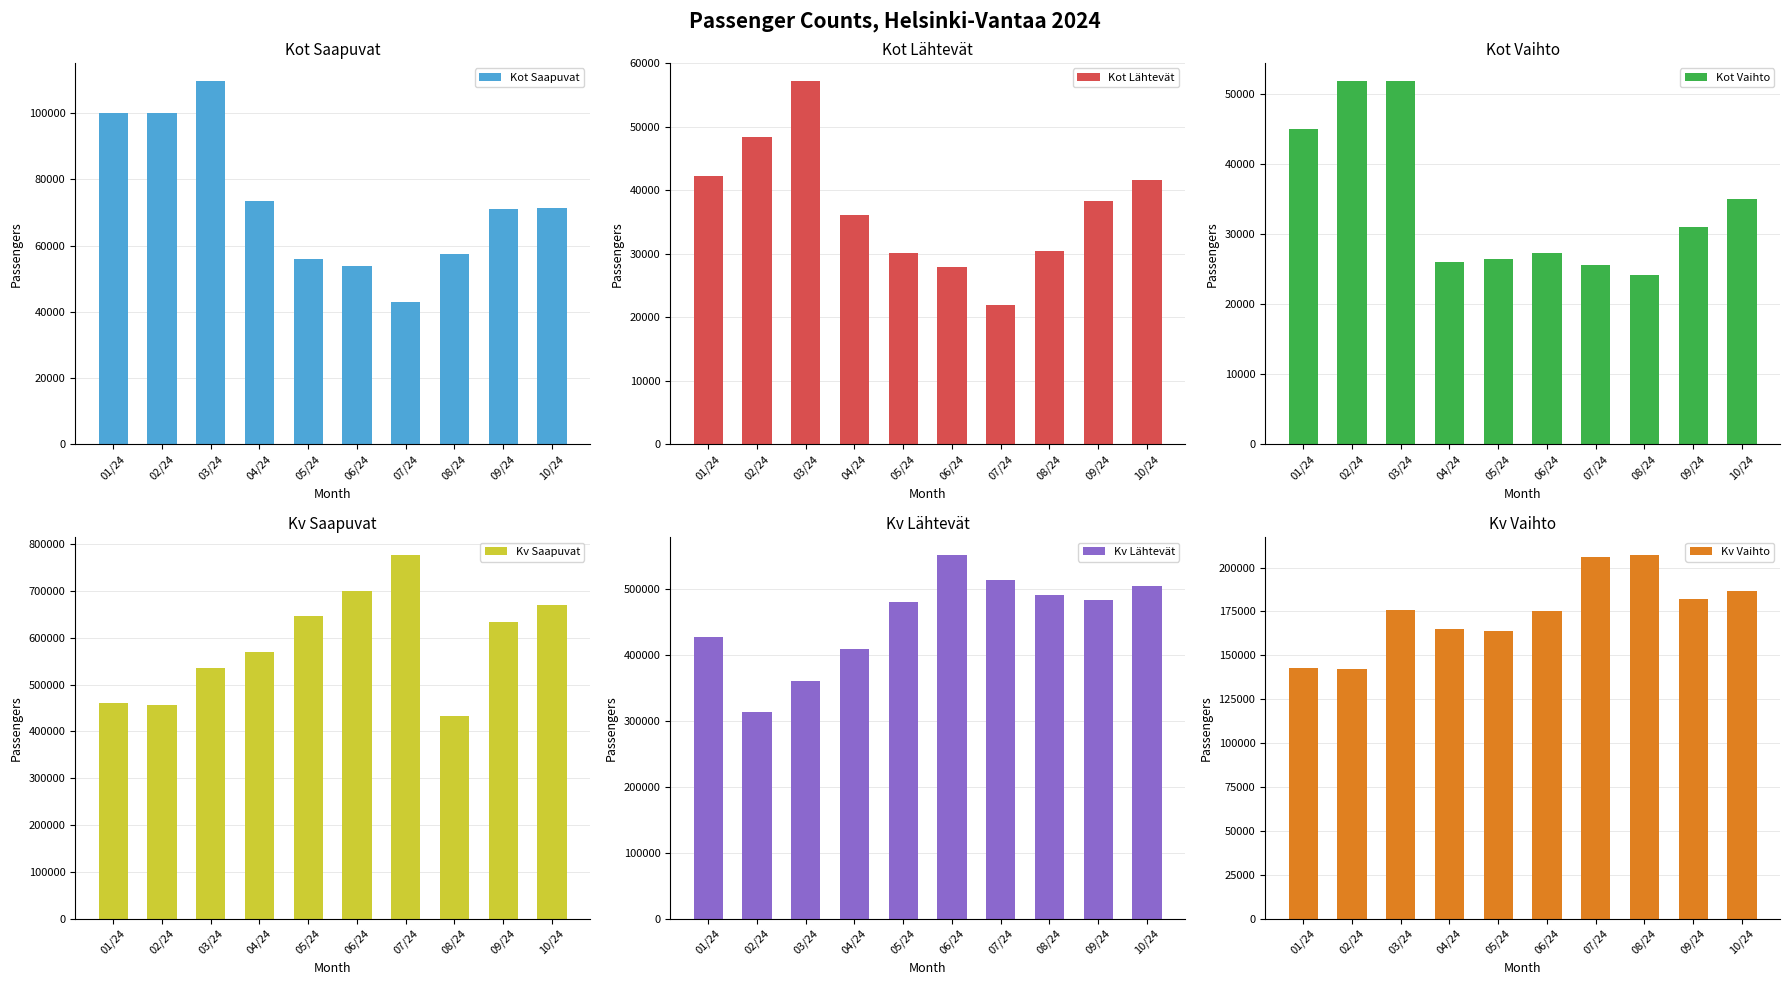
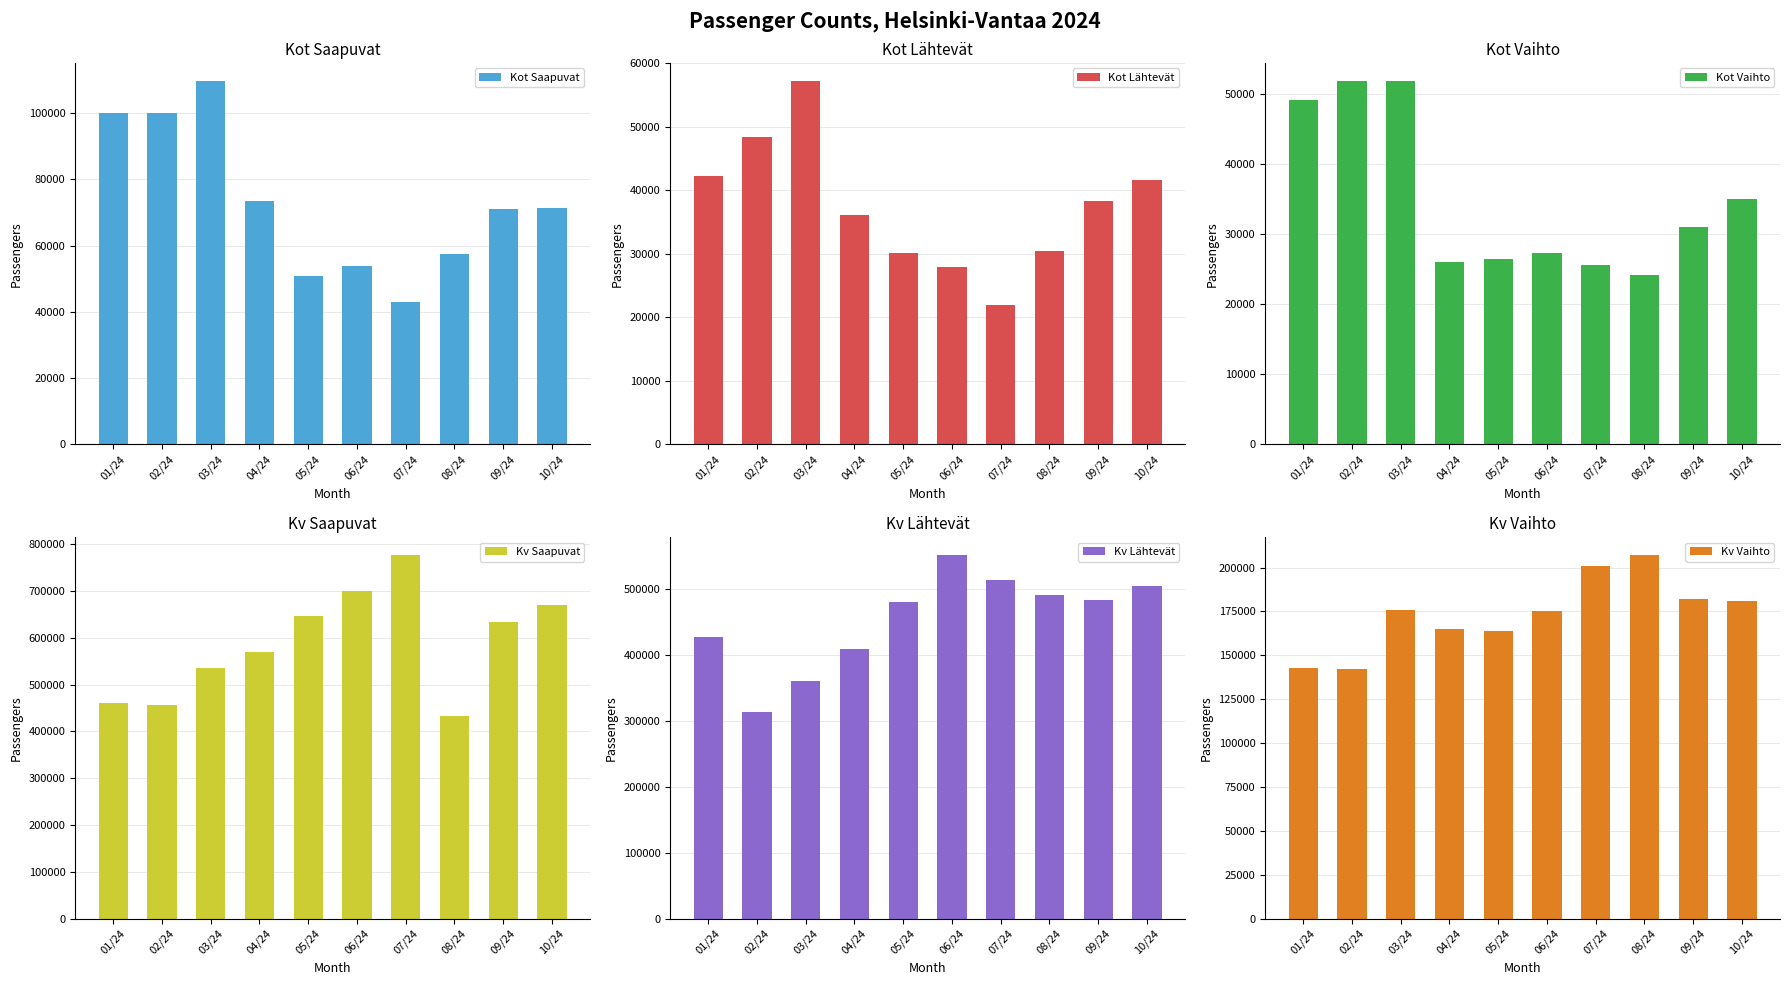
  {
    "Kot Saapuvat": {
      "01/24": 100000,
      "02/24": 100000,
      "03/24": 110000,
      "04/24": 73000,
-     "05/24": 56000,
+     "05/24": 51000,
      "06/24": 54000,
      "07/24": 43000,
      "08/24": 58000,
      "09/24": 71000,
      "10/24": 71000
    },
    "Kot Lähtevät": {
      "01/24": 42000,
      "02/24": 48000,
      "03/24": 57000,
      "04/24": 36000,
      "05/24": 30000,
      "06/24": 28000,
      "07/24": 22000,
      "08/24": 30000,
      "09/24": 38000,
      "10/24": 42000
    },
    "Kot Vaihto": {
-     "01/24": 45000,
+     "01/24": 49000,
      "02/24": 52000,
      "03/24": 52000,
      "04/24": 26000,
      "05/24": 26000,
      "06/24": 27000,
      "07/24": 26000,
      "08/24": 24000,
      "09/24": 31000,
      "10/24": 35000
    },
    "Kv Saapuvat": {
      "01/24": 460000,
      "02/24": 460000,
      "03/24": 540000,
      "04/24": 570000,
      "05/24": 650000,
      "06/24": 700000,
      "07/24": 780000,
      "08/24": 430000,
      "09/24": 630000,
      "10/24": 670000
    },
    "Kv Lähtevät": {
      "01/24": 430000,
      "02/24": 310000,
      "03/24": 360000,
      "04/24": 410000,
      "05/24": 480000,
      "06/24": 550000,
      "07/24": 510000,
      "08/24": 490000,
      "09/24": 480000,
      "10/24": 500000
    },
    "Kv Vaihto": {
      "01/24": 143000,
      "02/24": 142000,
      "03/24": 176000,
      "04/24": 165000,
      "05/24": 164000,
      "06/24": 175000,
-     "07/24": 206000,
+     "07/24": 201000,
      "08/24": 207000,
      "09/24": 182000,
-     "10/24": 187000
+     "10/24": 181000
    }
  }
